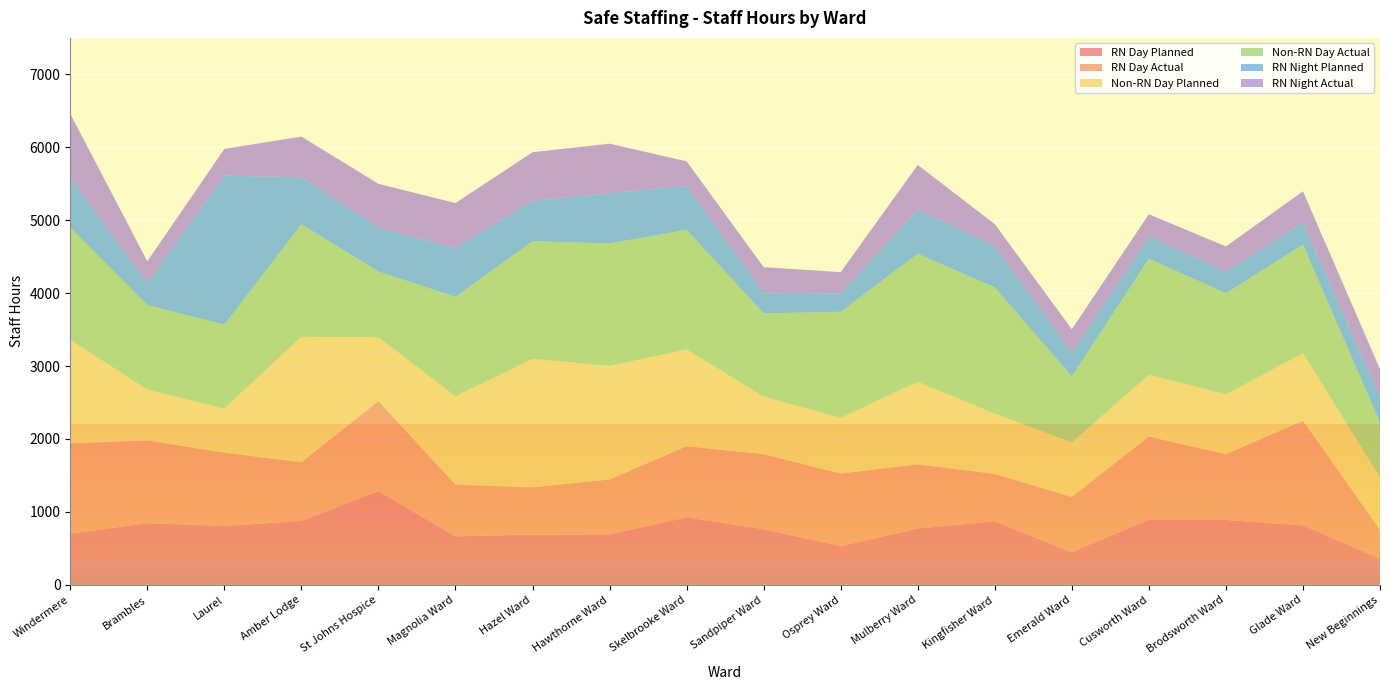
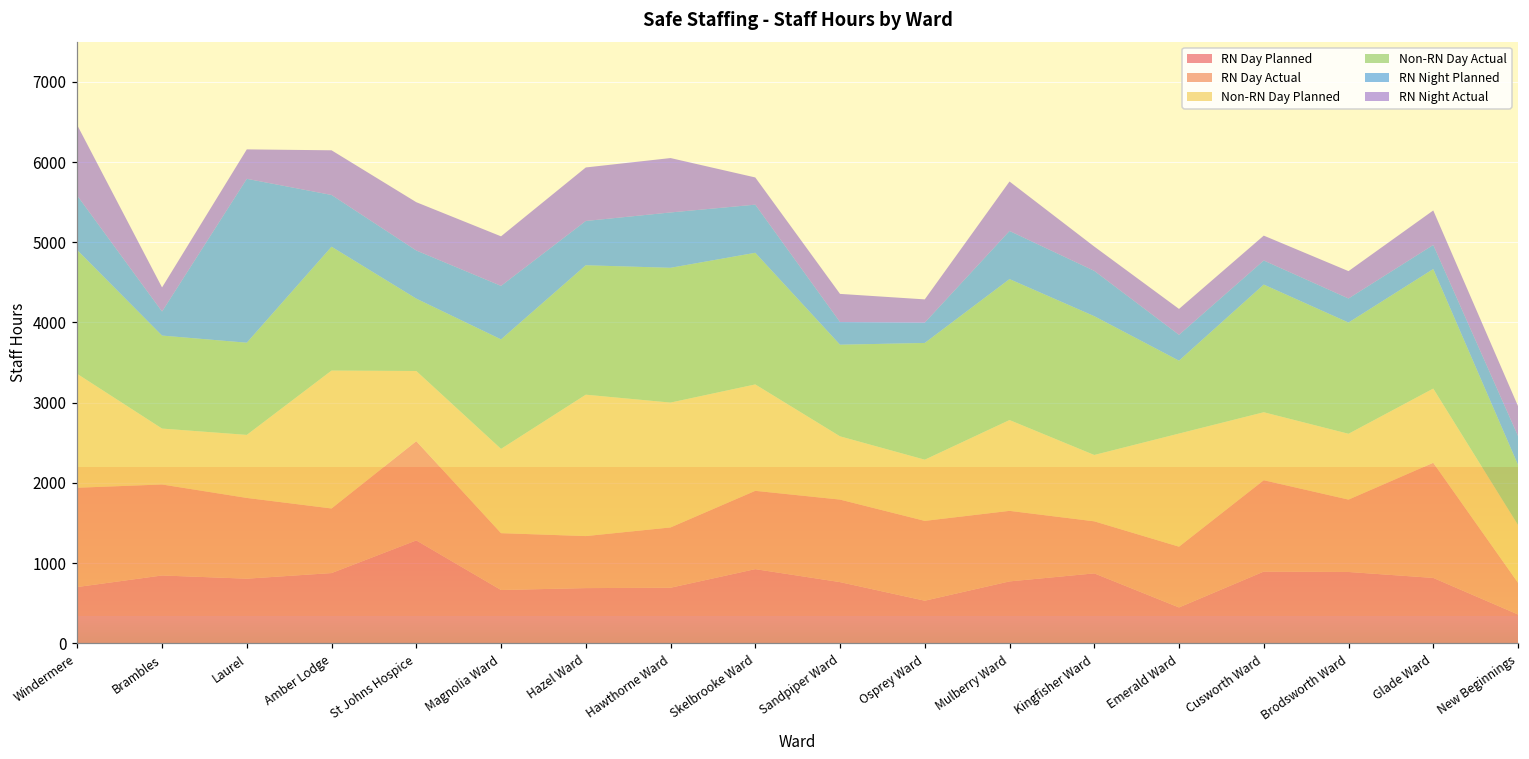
  {
    "Non-RN Day Planned": {
      "Windermere": 1400,
      "Brambles": 700,
-     "Laurel": 600,
+     "Laurel": 800,
      "Amber Lodge": 1700,
      "St Johns Hospice": 900,
-     "Magnolia Ward": 1200,
+     "Magnolia Ward": 1100,
      "Hazel Ward": 1800,
      "Hawthorne Ward": 1600,
      "Skelbrooke Ward": 1300,
      "Sandpiper Ward": 800,
      "Osprey Ward": 800,
      "Mulberry Ward": 1100,
      "Kingfisher Ward": 800,
-     "Emerald Ward": 700,
+     "Emerald Ward": 1400,
      "Cusworth Ward": 800,
      "Brodsworth Ward": 800,
      "Glade Ward": 900,
      "New Beginnings": 700
    },
    "Non-RN Day Actual": {
      "Windermere": 1500,
      "Brambles": 1200,
      "Laurel": 1100,
      "Amber Lodge": 1500,
      "St Johns Hospice": 900,
      "Magnolia Ward": 1400,
      "Hazel Ward": 1600,
      "Hawthorne Ward": 1700,
      "Skelbrooke Ward": 1600,
      "Sandpiper Ward": 1100,
      "Osprey Ward": 1500,
      "Mulberry Ward": 1800,
      "Kingfisher Ward": 1700,
      "Emerald Ward": 900,
      "Cusworth Ward": 1600,
      "Brodsworth Ward": 1400,
      "Glade Ward": 1500,
      "New Beginnings": 800
    },
    "RN Night Planned": {
      "Windermere": 700,
      "Brambles": 300,
      "Laurel": 2000,
      "Amber Lodge": 600,
      "St Johns Hospice": 600,
      "Magnolia Ward": 700,
      "Hazel Ward": 600,
      "Hawthorne Ward": 700,
      "Skelbrooke Ward": 600,
      "Sandpiper Ward": 300,
      "Osprey Ward": 300,
      "Mulberry Ward": 600,
      "Kingfisher Ward": 600,
      "Emerald Ward": 300,
      "Cusworth Ward": 300,
      "Brodsworth Ward": 300,
      "Glade Ward": 300,
      "New Beginnings": 400
    },
    "RN Night Actual": {
      "Windermere": 900,
      "Brambles": 300,
      "Laurel": 400,
      "Amber Lodge": 600,
      "St Johns Hospice": 600,
      "Magnolia Ward": 600,
      "Hazel Ward": 700,
      "Hawthorne Ward": 700,
      "Skelbrooke Ward": 300,
      "Sandpiper Ward": 400,
      "Osprey Ward": 300,
      "Mulberry Ward": 600,
      "Kingfisher Ward": 300,
      "Emerald Ward": 300,
      "Cusworth Ward": 300,
      "Brodsworth Ward": 300,
      "Glade Ward": 400,
      "New Beginnings": 400
    }
  }
